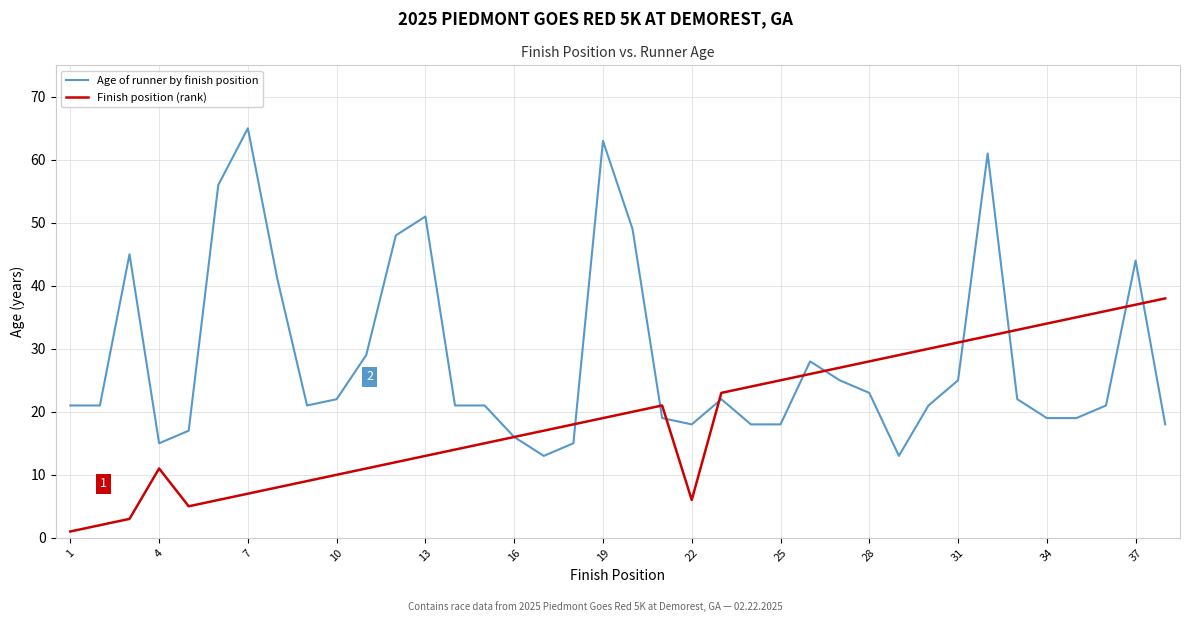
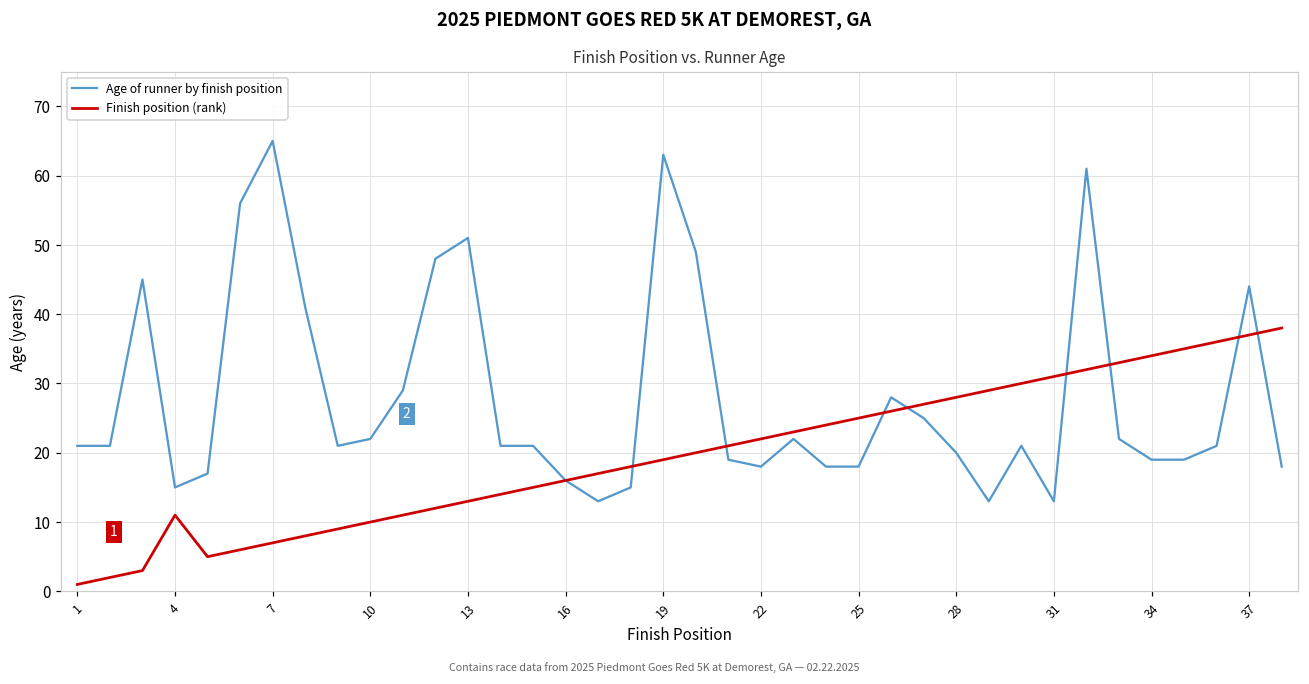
  {
    "Age of runner by finish position": {
      "1": 21,
      "4": 15,
      "7": 65,
      "10": 22,
      "13": 51,
      "19": 63,
      "22": 18,
      "25": 18,
-     "28": 23,
-     "31": 25,
+     "28": 20,
+     "31": 13,
      "34": 19,
      "37": 44
    },
    "Finish position (rank)": {
      "1": 1,
      "4": 11,
      "7": 7,
      "10": 10,
      "13": 13,
      "19": 19,
-     "22": 6,
+     "22": 22,
      "25": 25,
      "28": 28,
      "31": 31,
      "34": 34,
      "37": 37
    }
  }
